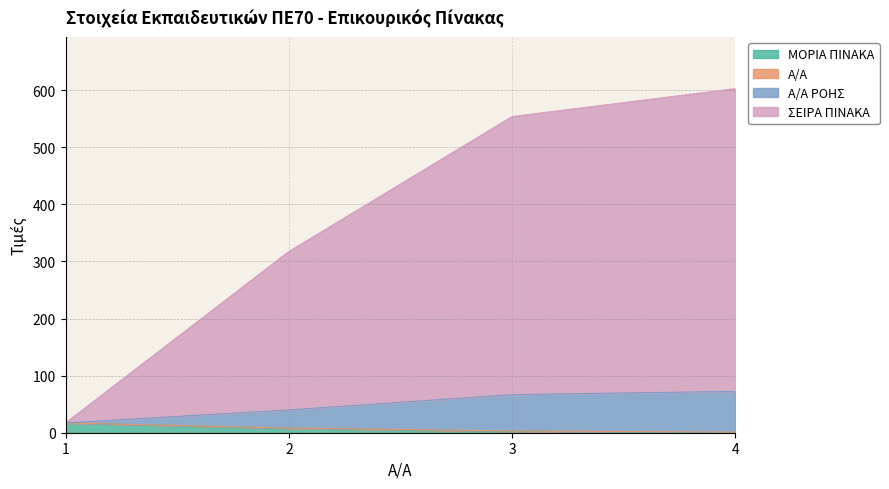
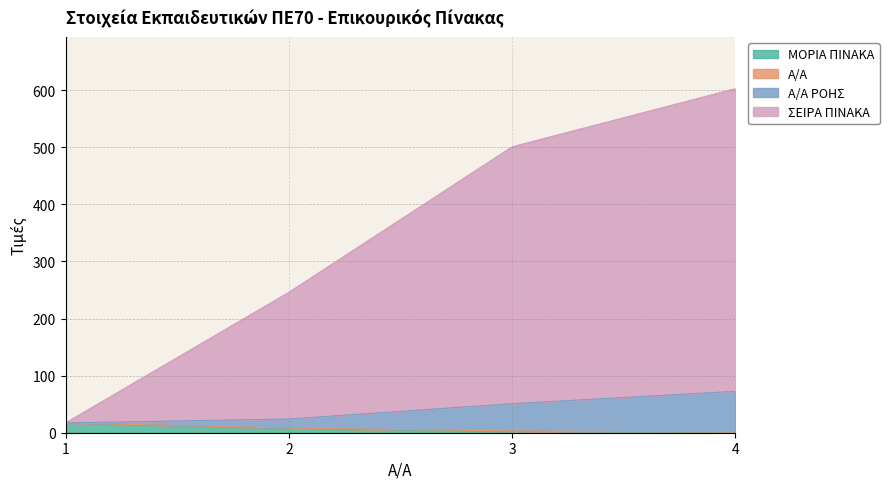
  {
    "Α/Α ΡΟΗΣ": {
-     "2": 30,
-     "3": 60,
+     "2": 20,
+     "3": 50,
      "4": 70
    },
    "ΣΕΙΡΑ ΠΙΝΑΚΑ": {
-     "2": 280,
-     "3": 490,
+     "2": 220,
+     "3": 450,
      "4": 530
    }
  }
